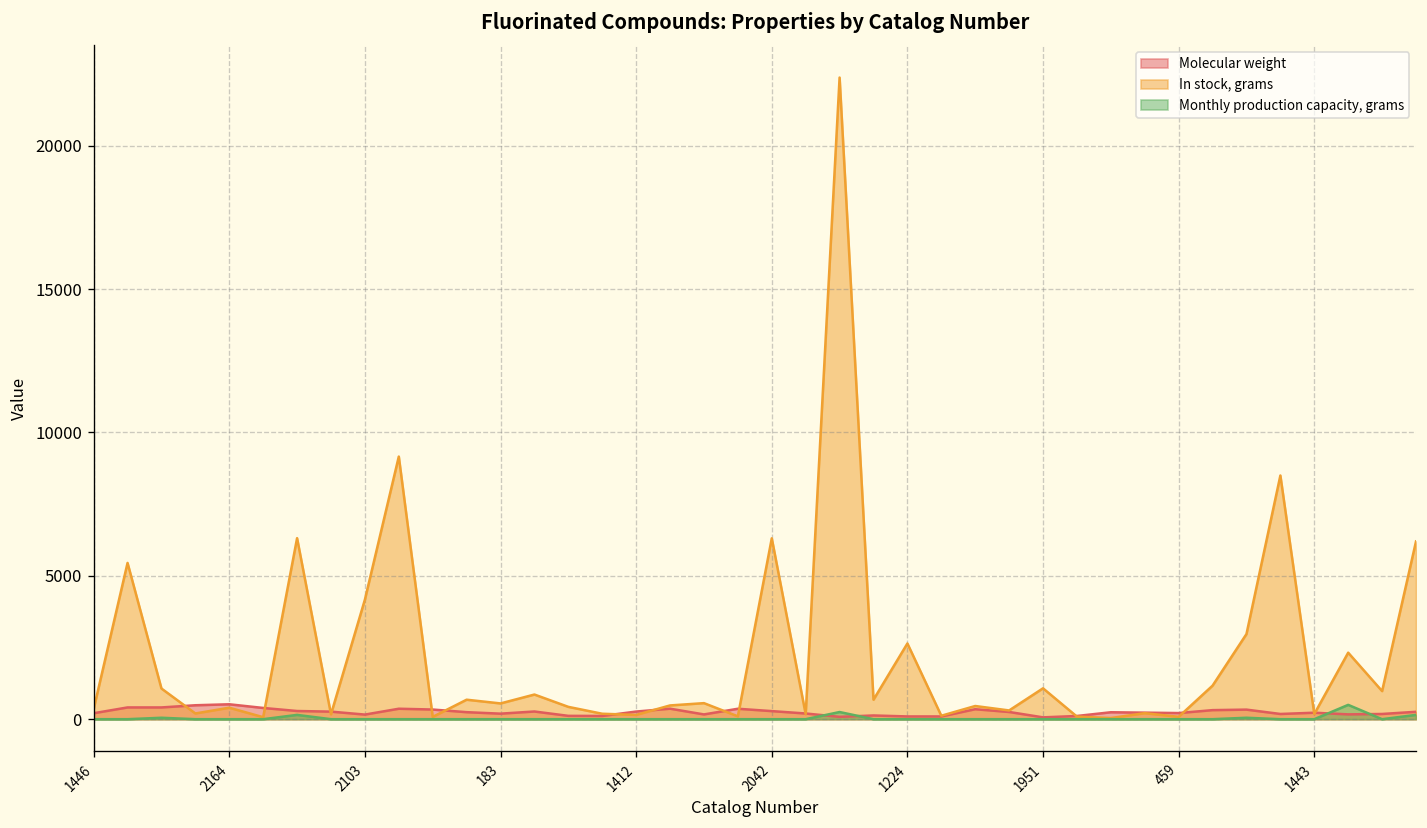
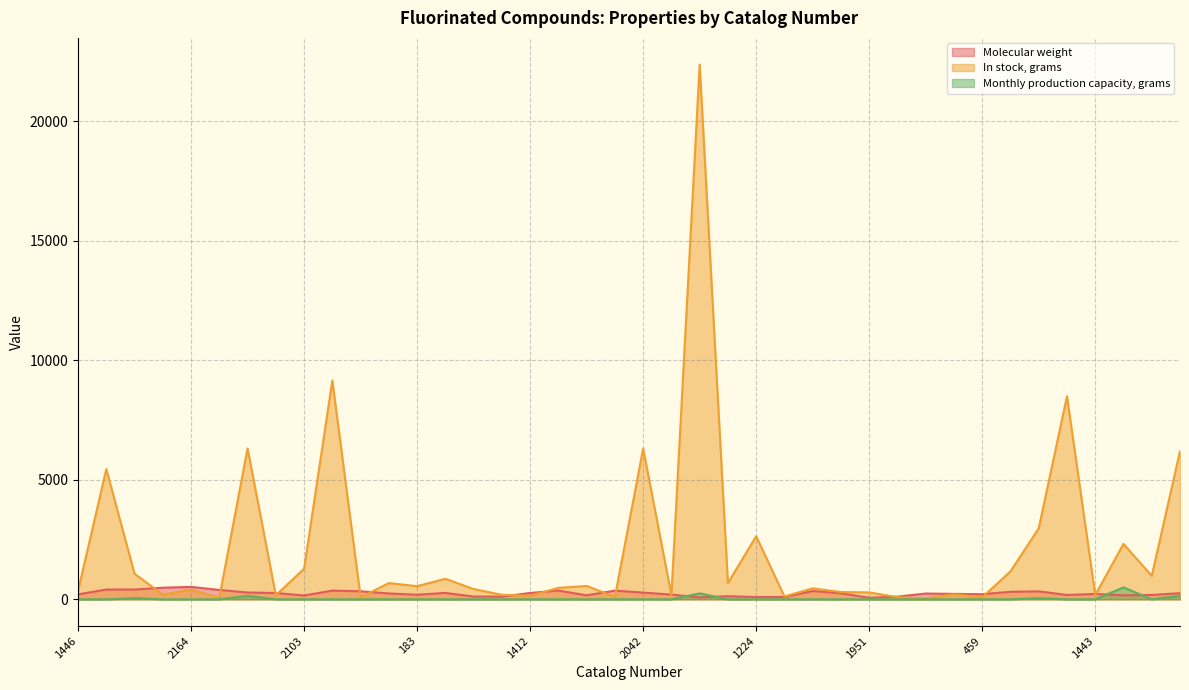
  {
    "Molecular weight": {
      "1446": 200,
      "2164": 500,
      "2103": 200,
      "183": 200,
      "1412": 300,
      "2042": 300,
      "459": 200
    },
    "In stock, grams": {
      "1446": 400,
      "2164": 400,
-     "2103": 4200,
+     "2103": 1300,
      "183": 600,
      "1412": 200,
      "2042": 6300,
      "1224": 2600,
-     "1951": 1100
+     "1951": 300
    },
    "Monthly production capacity, grams": {
      "1446": 0,
      "2164": 0,
      "2103": 0,
      "183": 0,
      "1412": 0,
      "2042": 0,
      "1443": 0
    }
  }
